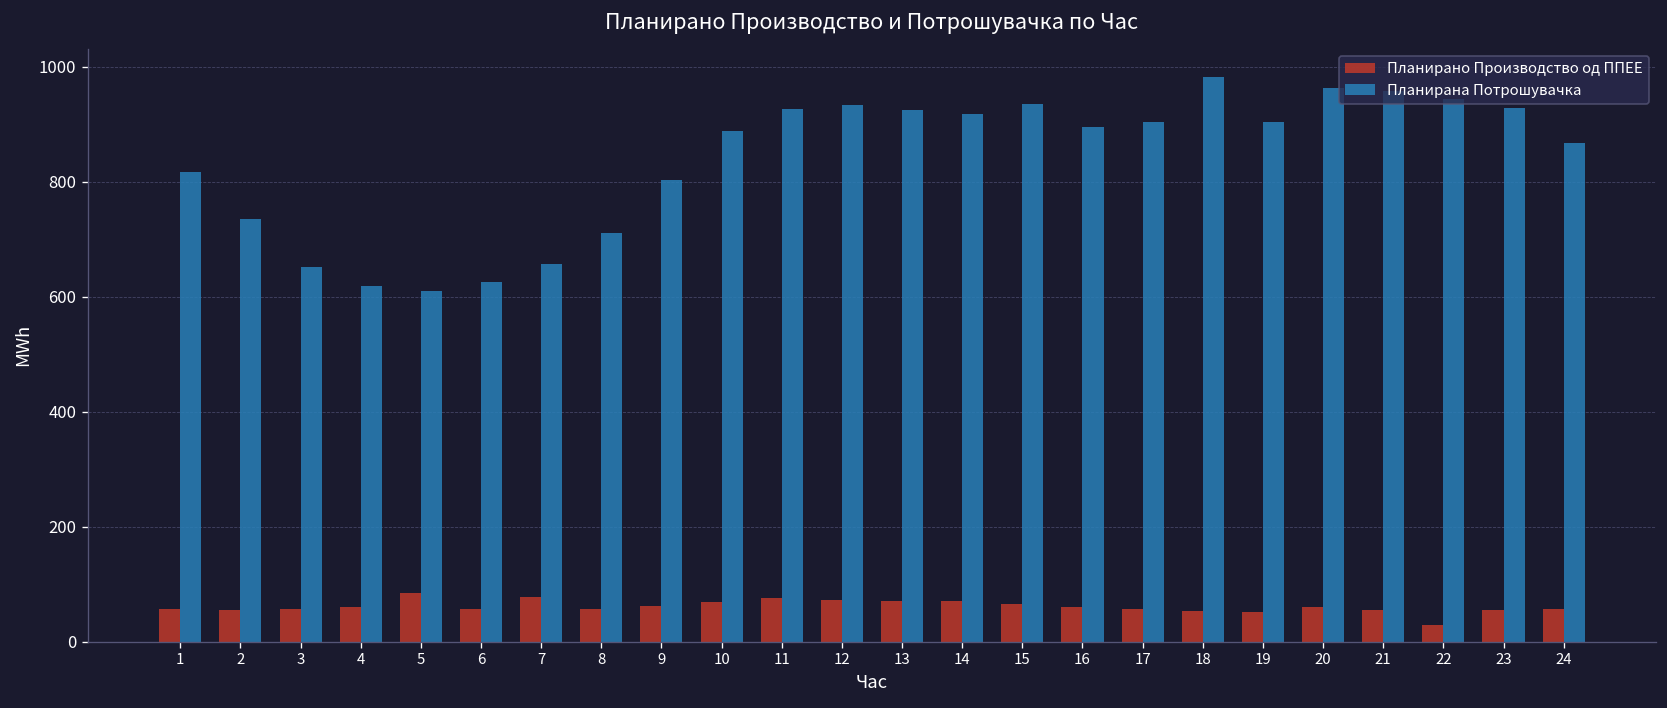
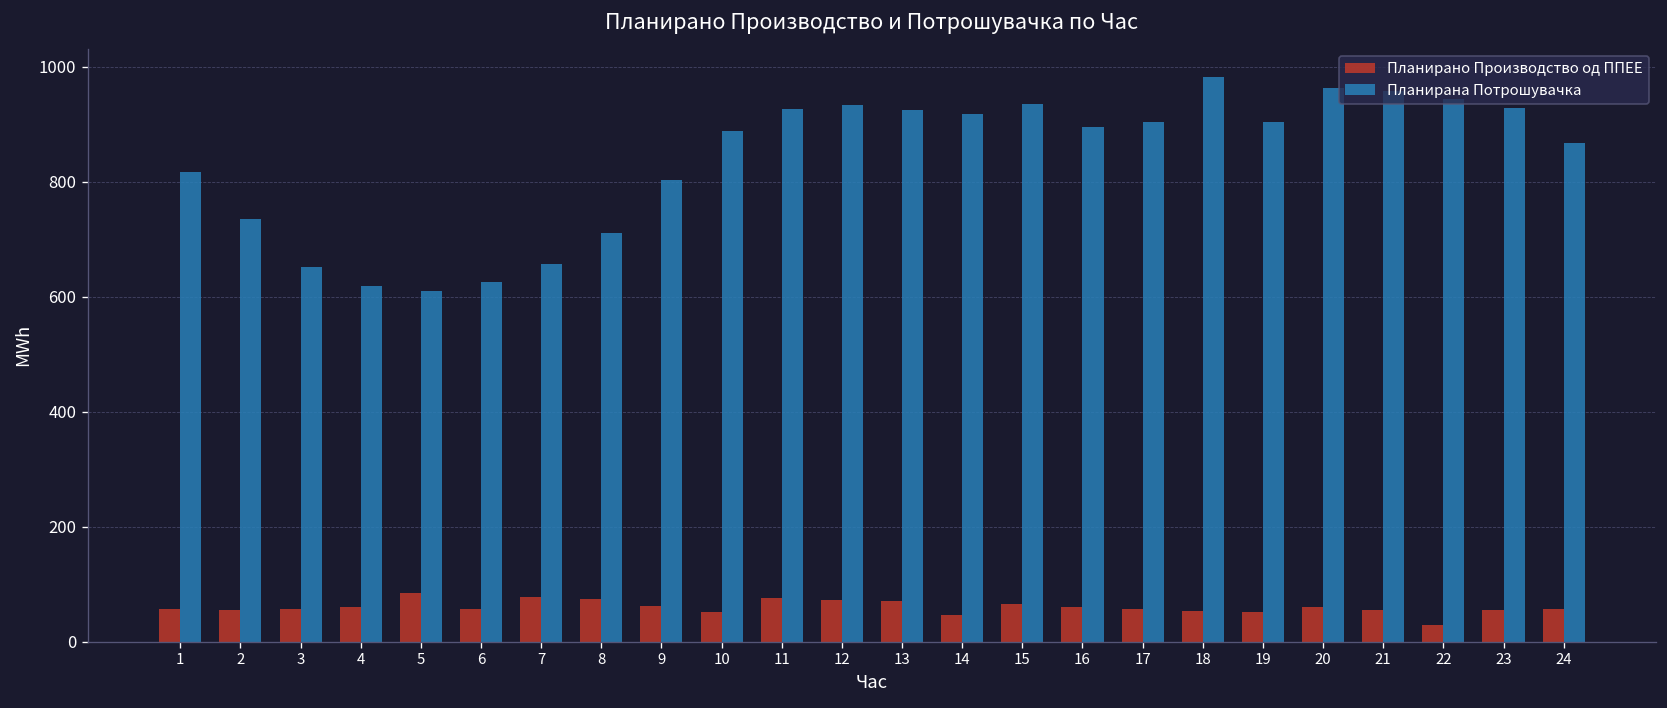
  {
    "Планирано Производство од ППЕЕ": {
      "1": 60,
      "2": 50,
      "3": 60,
      "4": 60,
      "5": 80,
      "6": 60,
      "7": 80,
-     "8": 60,
+     "8": 80,
      "9": 60,
-     "10": 70,
+     "10": 50,
      "11": 80,
      "12": 70,
      "13": 70,
-     "14": 70,
+     "14": 50,
      "15": 70,
      "16": 60,
      "17": 60,
      "18": 50,
      "19": 50,
      "20": 60,
      "21": 50,
      "22": 30,
      "23": 50,
      "24": 60
    },
    "Планирана Потрошувачка": {
      "1": 820,
      "2": 740,
      "3": 650,
      "4": 620,
      "5": 610,
      "6": 620,
      "7": 660,
      "8": 710,
      "9": 800,
      "10": 890,
      "11": 930,
      "12": 930,
      "13": 920,
      "14": 920,
      "15": 940,
      "16": 890,
      "17": 900,
      "18": 980,
      "19": 900,
      "20": 960,
      "23": 930,
      "24": 870
    }
  }
